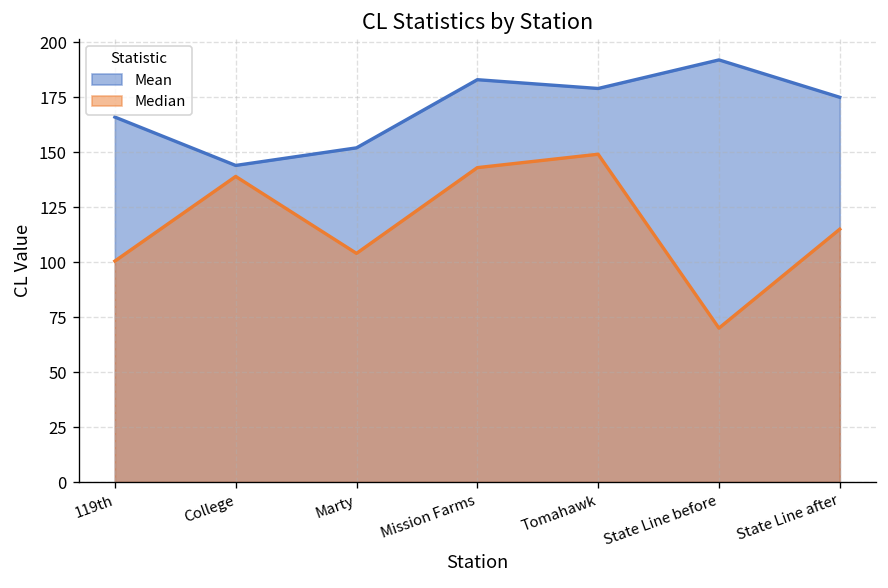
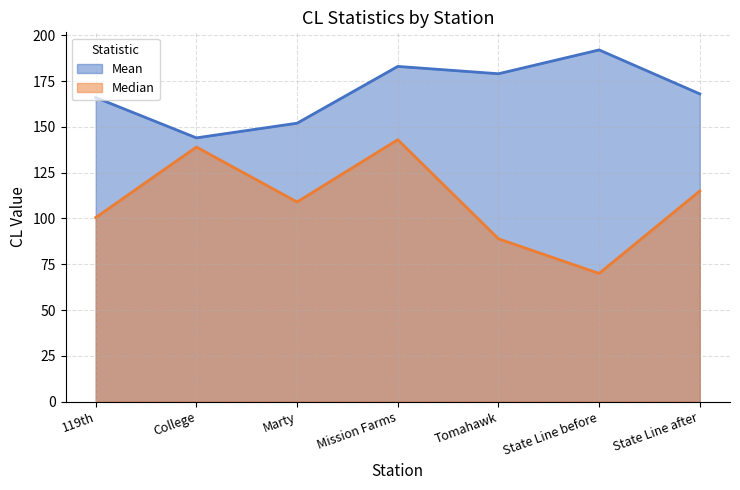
  {
    "Mean": {
      "College": 144,
      "Marty": 152,
      "Mission Farms": 183,
      "Tomahawk": 179,
      "State Line before": 192,
-     "State Line after": 175
+     "State Line after": 168
    },
    "Median": {
      "119th": 101,
      "College": 139,
-     "Marty": 104,
+     "Marty": 109,
      "Mission Farms": 143,
-     "Tomahawk": 149,
+     "Tomahawk": 89,
      "State Line before": 70,
      "State Line after": 115
    }
  }
